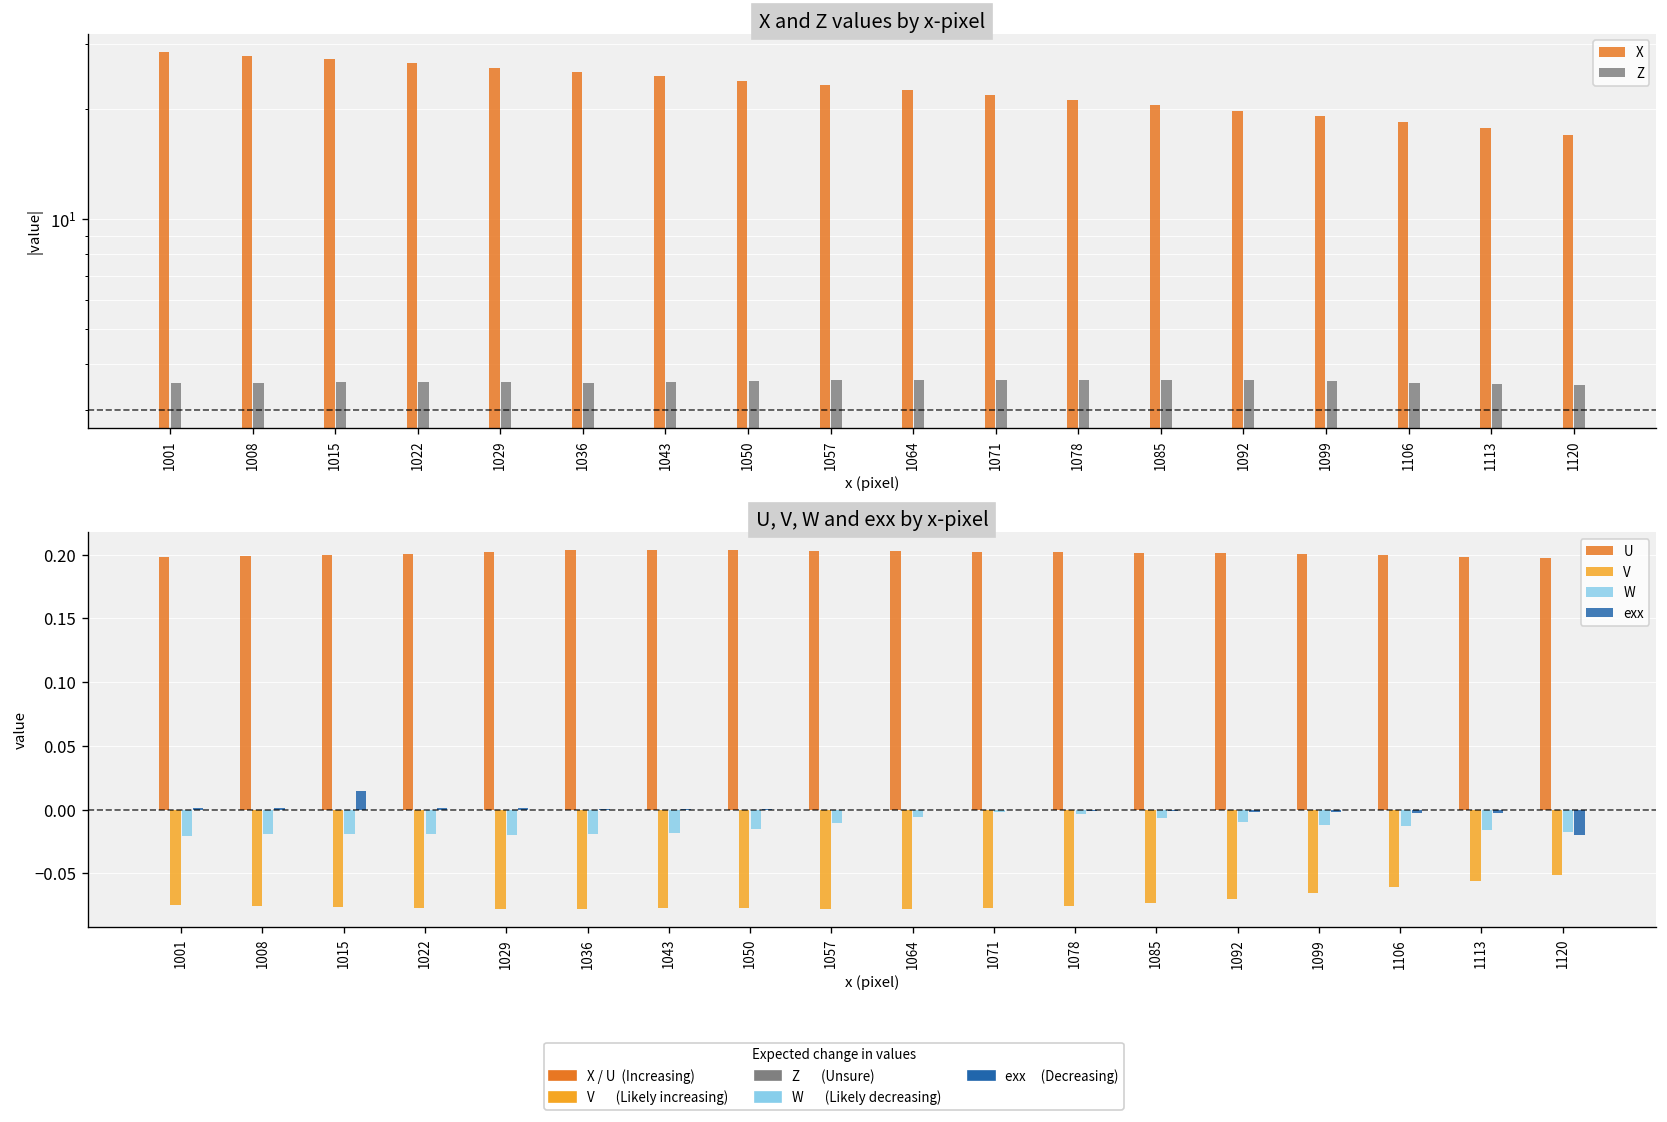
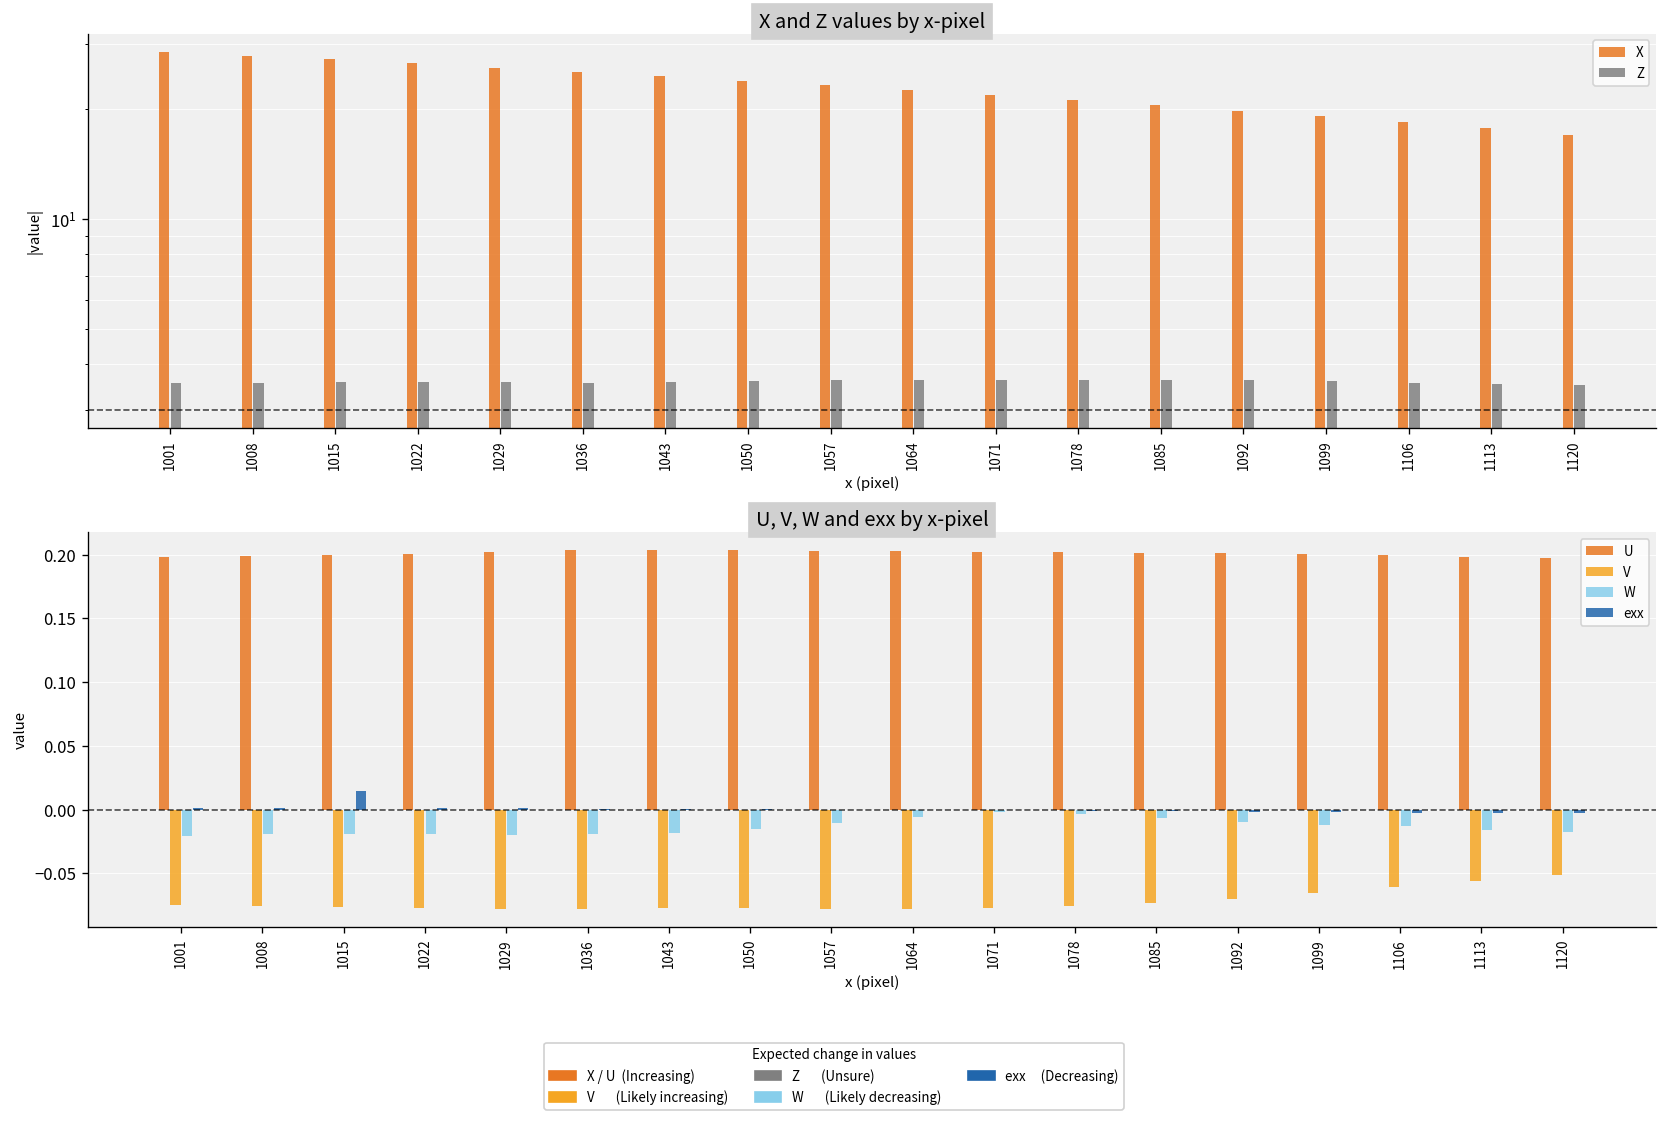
  {
    "U, V, W and exx by x-pixel": {
      "W": {
        "1001": -0.020,
        "1008": -0.019,
        "1015": -0.019,
        "1022": -0.019,
        "1029": -0.020,
        "1036": -0.019,
        "1043": -0.018,
        "1050": -0.015,
        "1057": -0.010,
        "1064": -0.005,
        "1078": -0.004,
        "1085": -0.007,
        "1092": -0.010,
        "1099": -0.012,
        "1106": -0.013,
        "1113": -0.016,
        "1120": -0.017
      },
      "exx": {
        "1015": 0.014,
        "1113": -0.003,
-       "1120": -0.020
+       "1120": -0.003
      }
    }
  }
